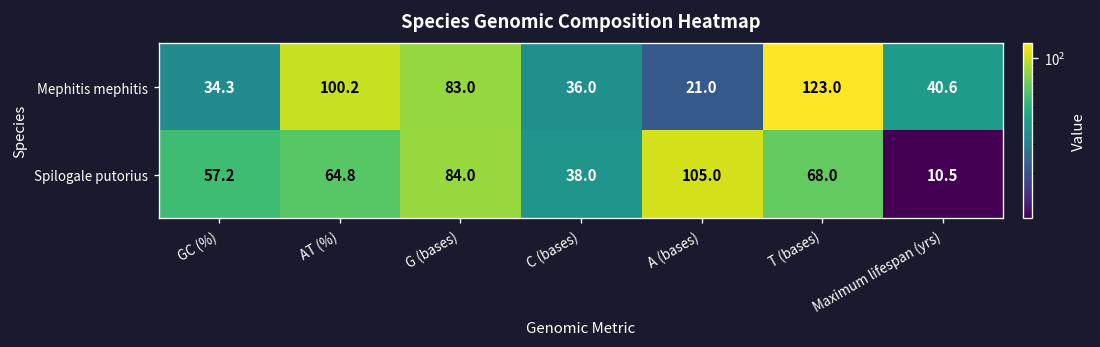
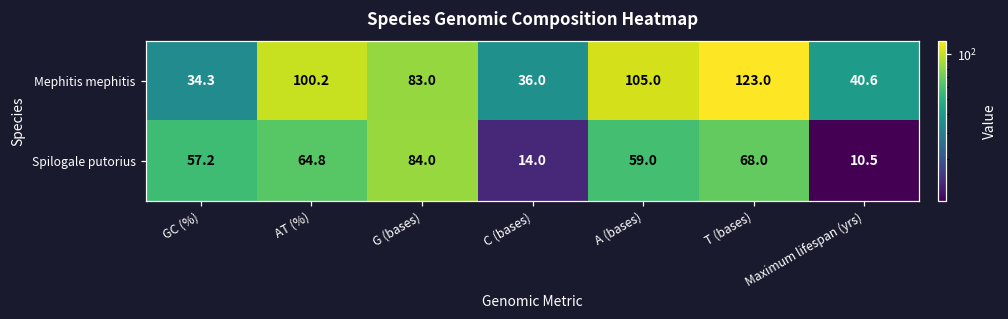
  {
    "Mephitis mephitis": {
      "GC (%)": 34.3,
      "AT (%)": 100.2,
      "G (bases)": 83.0,
      "C (bases)": 36.0,
-     "A (bases)": 21.0,
+     "A (bases)": 105.0,
      "T (bases)": 123.0,
      "Maximum lifespan (yrs)": 40.6
    },
    "Spilogale putorius": {
      "GC (%)": 57.2,
      "AT (%)": 64.8,
      "G (bases)": 84.0,
-     "C (bases)": 38.0,
-     "A (bases)": 105.0,
+     "C (bases)": 14.0,
+     "A (bases)": 59.0,
      "T (bases)": 68.0,
      "Maximum lifespan (yrs)": 10.5
    }
  }
